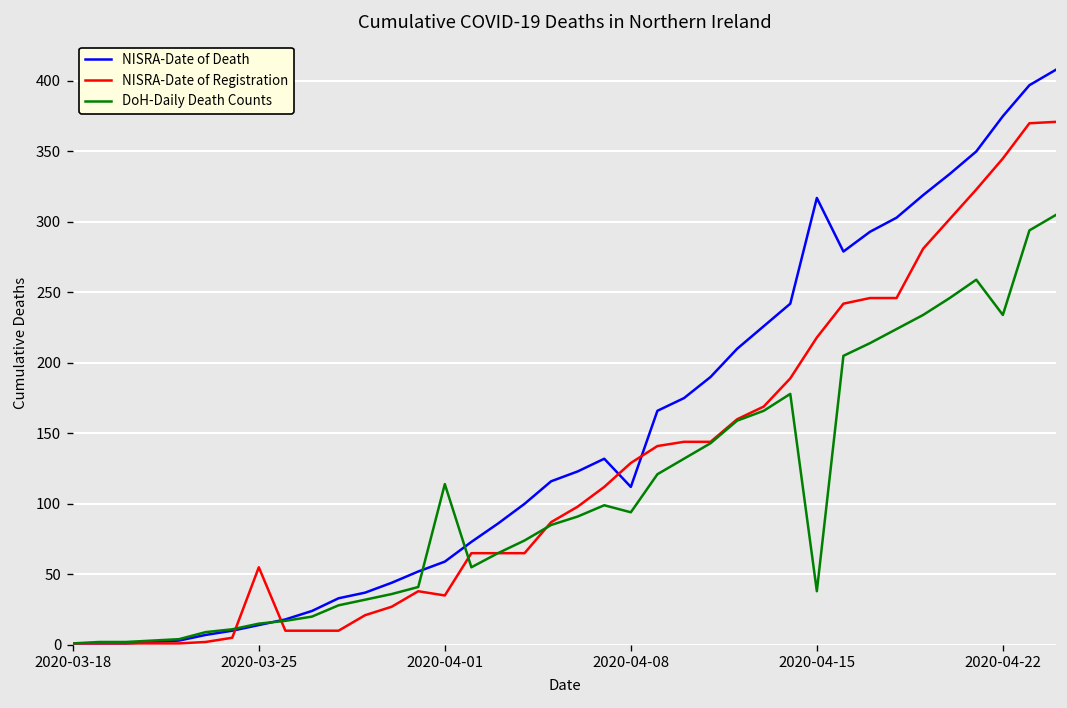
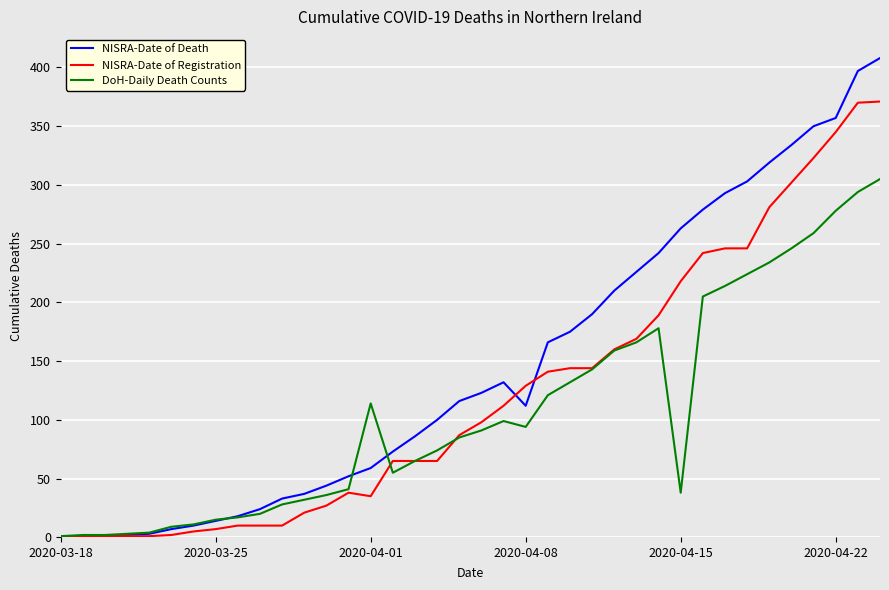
  {
    "NISRA-Date of Death": {
      "2020-04-01": 59,
      "2020-04-08": 112,
-     "2020-04-15": 317,
-     "2020-04-22": 375
+     "2020-04-15": 263,
+     "2020-04-22": 357
    },
    "NISRA-Date of Registration": {
-     "2020-03-25": 55,
+     "2020-03-25": 7,
      "2020-04-01": 35,
      "2020-04-08": 129,
      "2020-04-15": 218,
      "2020-04-22": 345
    },
    "DoH-Daily Death Counts": {
      "2020-04-01": 114,
      "2020-04-08": 94,
      "2020-04-15": 38,
-     "2020-04-22": 234
+     "2020-04-22": 278
    }
  }
